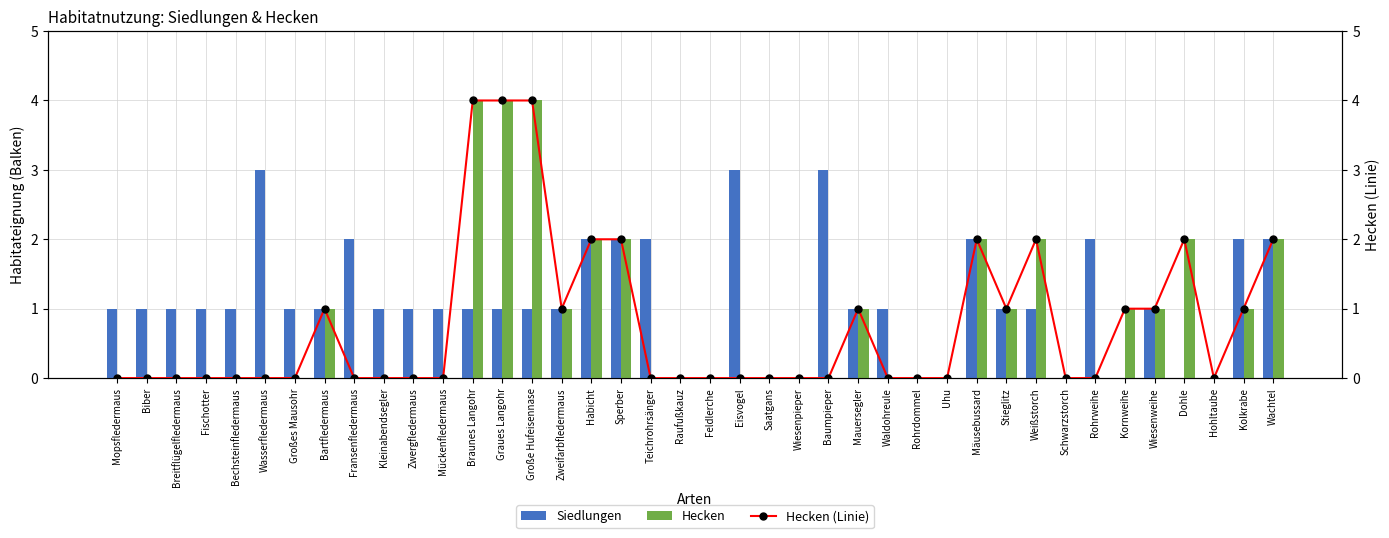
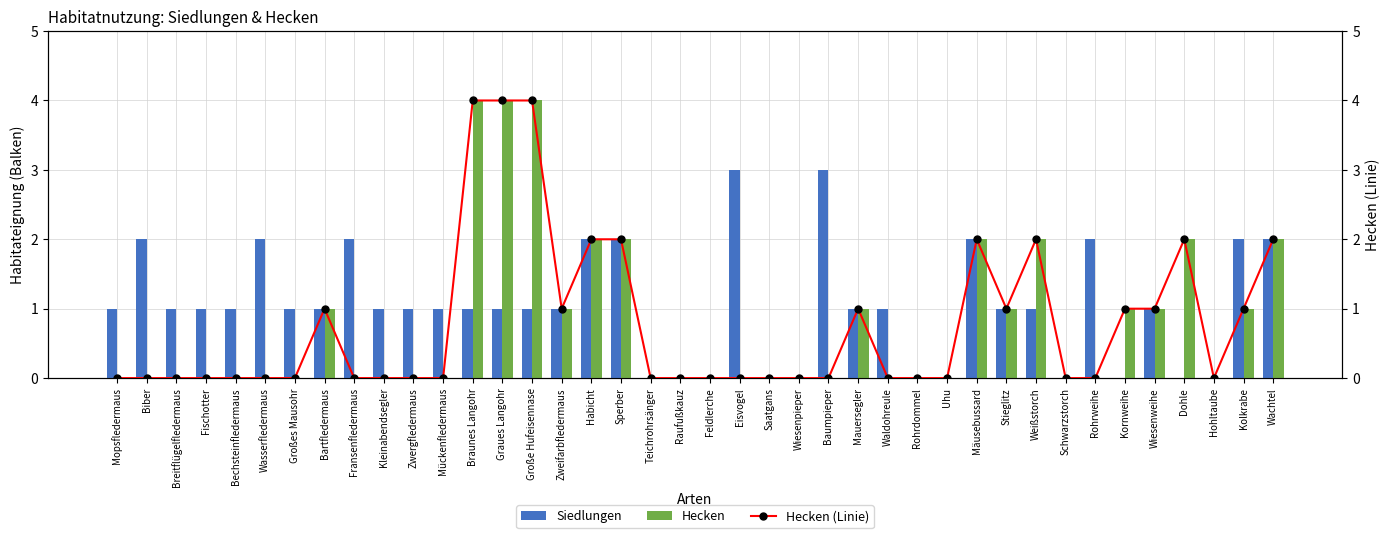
  {
    "Siedlungen": {
      "Mopsfledermaus": 1,
-     "Biber": 1,
+     "Biber": 2,
      "Breitflügelfledermaus": 1,
      "Fischotter": 1,
      "Bechsteinfledermaus": 1,
-     "Wasserfledermaus": 3,
+     "Wasserfledermaus": 2,
      "Großes Mausohr": 1,
      "Bartfledermaus": 1,
      "Fransenfledermaus": 2,
      "Kleinabendsegler": 1,
      "Zwergfledermaus": 1,
      "Mückenfledermaus": 1,
      "Braunes Langohr": 1,
      "Graues Langohr": 1,
      "Große Hufeisennase": 1,
      "Zweifarbfledermaus": 1,
      "Habicht": 2,
      "Sperber": 2,
-     "Teichrohrsänger": 2,
+     "Teichrohrsänger": 0,
      "Raufußkauz": 0,
      "Feldlerche": 0,
      "Eisvogel": 3,
      "Saatgans": 0,
      "Wiesenpieper": 0,
      "Baumpieper": 3,
      "Mauersegler": 1,
      "Waldohreule": 1,
      "Rohrdommel": 0,
      "Uhu": 0,
      "Mäusebussard": 2,
      "Stieglitz": 1,
      "Weißstorch": 1,
      "Schwarzstorch": 0,
      "Rohrweihe": 2,
      "Kornweihe": 0,
      "Wiesenweihe": 1,
      "Dohle": 0,
      "Hohltaube": 0,
      "Kolkrabe": 2,
      "Wachtel": 2
    },
    "Hecken": {
      "Mopsfledermaus": 0,
      "Biber": 0,
      "Breitflügelfledermaus": 0,
      "Fischotter": 0,
      "Bechsteinfledermaus": 0,
      "Wasserfledermaus": 0,
      "Großes Mausohr": 0,
      "Bartfledermaus": 1,
      "Fransenfledermaus": 0,
      "Kleinabendsegler": 0,
      "Zwergfledermaus": 0,
      "Mückenfledermaus": 0,
      "Braunes Langohr": 4,
      "Graues Langohr": 4,
      "Große Hufeisennase": 4,
      "Zweifarbfledermaus": 1,
      "Habicht": 2,
      "Sperber": 2,
      "Teichrohrsänger": 0,
      "Raufußkauz": 0,
      "Feldlerche": 0,
      "Eisvogel": 0,
      "Saatgans": 0,
      "Wiesenpieper": 0,
      "Baumpieper": 0,
      "Mauersegler": 1,
      "Waldohreule": 0,
      "Rohrdommel": 0,
      "Uhu": 0,
      "Mäusebussard": 2,
      "Stieglitz": 1,
      "Weißstorch": 2,
      "Schwarzstorch": 0,
      "Rohrweihe": 0,
      "Kornweihe": 1,
      "Wiesenweihe": 1,
      "Dohle": 2,
      "Hohltaube": 0,
      "Kolkrabe": 1,
      "Wachtel": 2
    },
    "Hecken (Linie)": {
      "Mopsfledermaus": 0.0,
      "Biber": 0.0,
      "Breitflügelfledermaus": 0.0,
      "Fischotter": 0.0,
      "Bechsteinfledermaus": 0.0,
      "Wasserfledermaus": 0.0,
      "Großes Mausohr": 0.0,
      "Bartfledermaus": 1.0,
      "Fransenfledermaus": 0.0,
      "Kleinabendsegler": 0.0,
      "Zwergfledermaus": 0.0,
      "Mückenfledermaus": 0.0,
      "Braunes Langohr": 4.0,
      "Graues Langohr": 4.0,
      "Große Hufeisennase": 4.0,
      "Zweifarbfledermaus": 1.0,
      "Habicht": 2.0,
      "Sperber": 2.0,
      "Teichrohrsänger": 0.0,
      "Raufußkauz": 0.0,
      "Feldlerche": 0.0,
      "Eisvogel": 0.0,
      "Saatgans": 0.0,
      "Wiesenpieper": 0.0,
      "Baumpieper": 0.0,
      "Mauersegler": 1.0,
      "Waldohreule": 0.0,
      "Rohrdommel": 0.0,
      "Uhu": 0.0,
      "Mäusebussard": 2.0,
      "Stieglitz": 1.0,
      "Weißstorch": 2.0,
      "Schwarzstorch": 0.0,
      "Rohrweihe": 0.0,
      "Kornweihe": 1.0,
      "Wiesenweihe": 1.0,
      "Dohle": 2.0,
      "Hohltaube": 0.0,
      "Kolkrabe": 1.0,
      "Wachtel": 2.0
    }
  }
